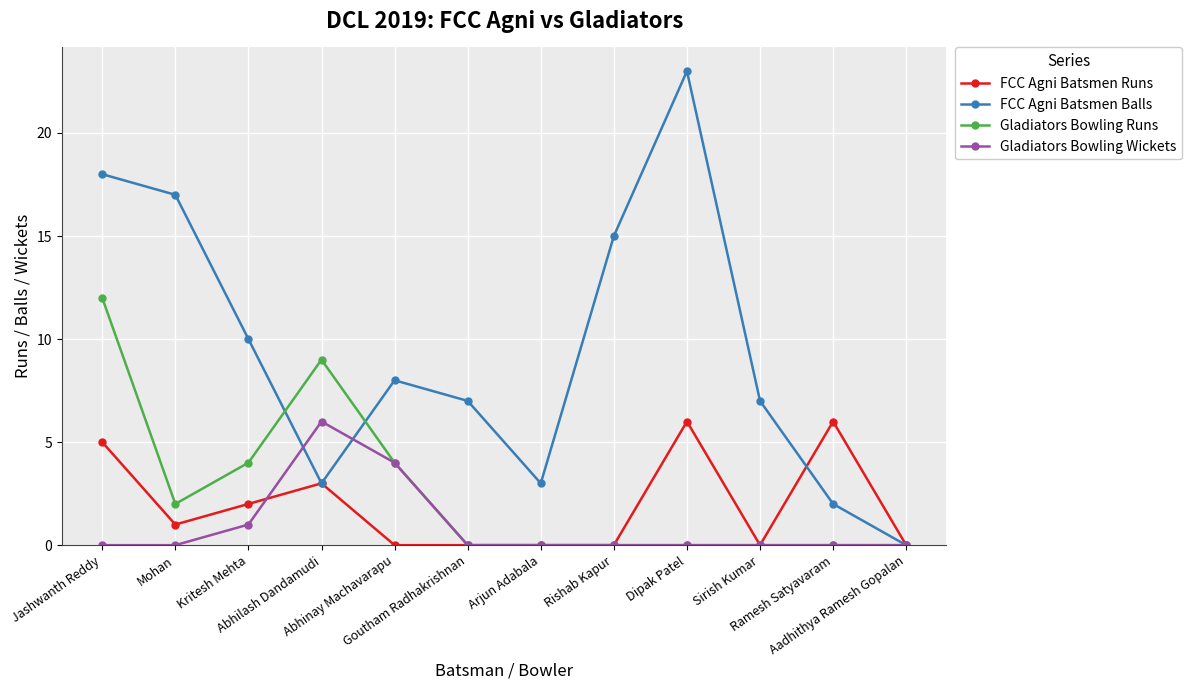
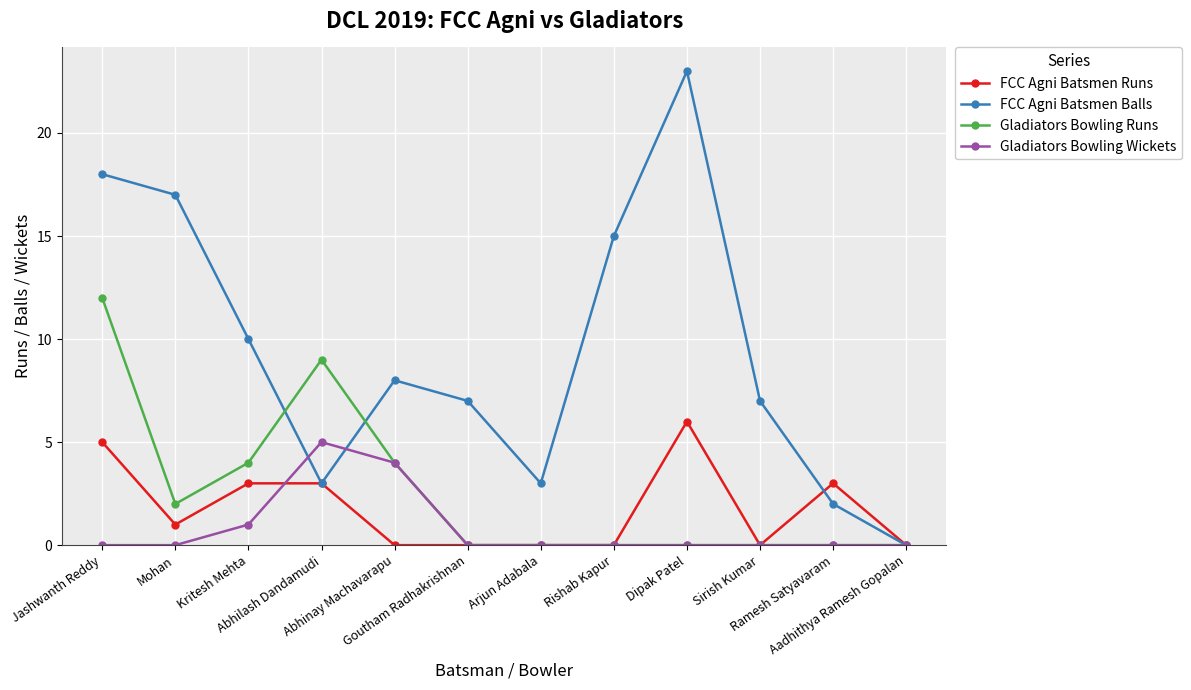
  {
    "FCC Agni Batsmen Runs": {
      "Jashwanth Reddy": 5,
      "Mohan": 1,
-     "Kritesh Mehta": 2,
+     "Kritesh Mehta": 3,
      "Abhinay Machavarapu": 0,
      "Dipak Patel": 6,
-     "Ramesh Satyavaram": 6
+     "Ramesh Satyavaram": 3
    },
    "FCC Agni Batsmen Balls": {
      "Jashwanth Reddy": 18,
      "Mohan": 17,
      "Kritesh Mehta": 10,
      "Abhinay Machavarapu": 8,
      "Goutham Radhakrishnan": 7,
      "Arjun Adabala": 3,
      "Rishab Kapur": 15,
      "Dipak Patel": 23,
      "Sirish Kumar": 7,
      "Ramesh Satyavaram": 2
    },
    "Gladiators Bowling Runs": {
      "Jashwanth Reddy": 12,
      "Mohan": 2,
      "Kritesh Mehta": 4,
      "Abhilash Dandamudi": 9
    },
    "Gladiators Bowling Wickets": {
      "Jashwanth Reddy": 0,
      "Mohan": 0,
      "Kritesh Mehta": 1,
-     "Abhilash Dandamudi": 6
+     "Abhilash Dandamudi": 5
    }
  }
